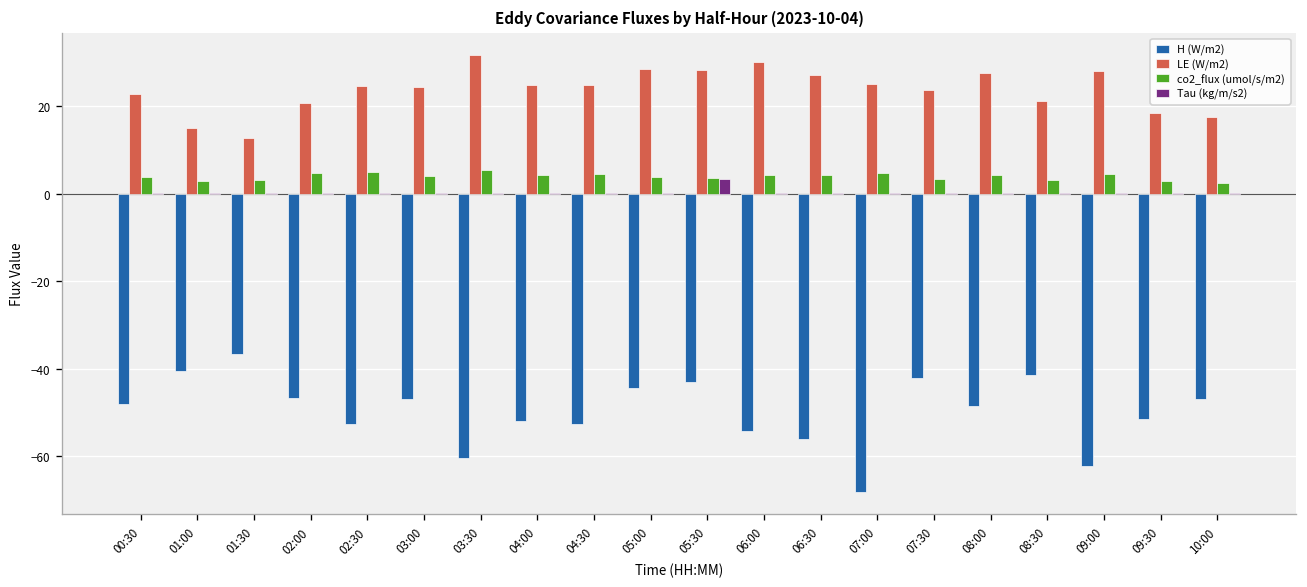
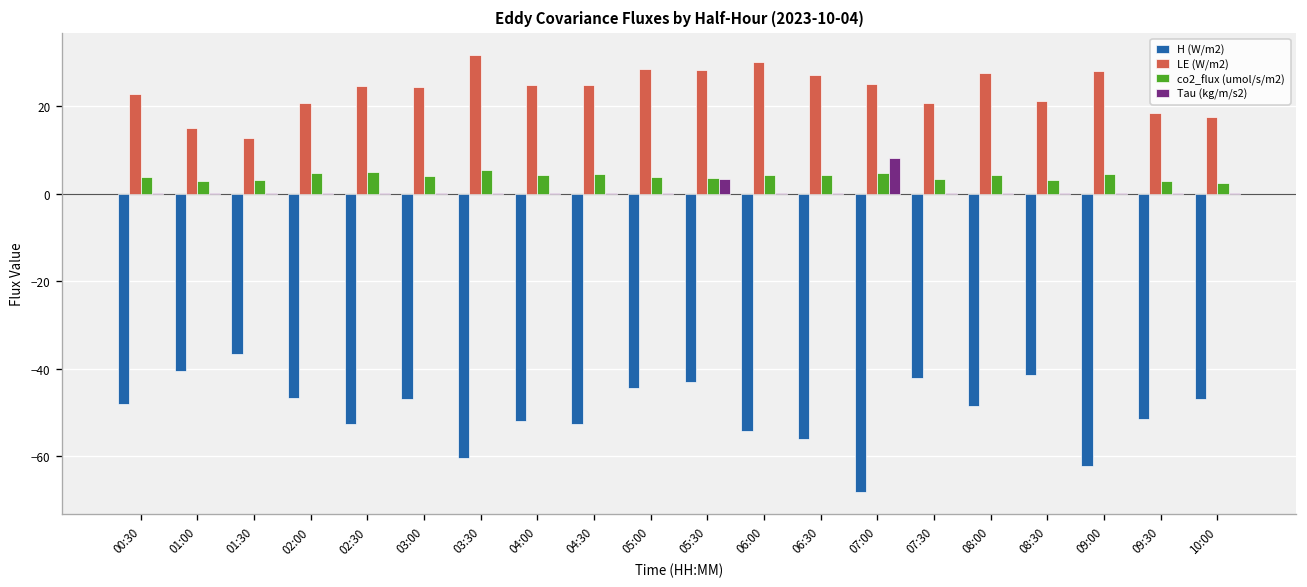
  {
    "H (W/m2)": {
      "00:30": -48,
      "01:00": -41,
      "01:30": -37,
      "02:00": -47,
      "02:30": -53,
      "03:00": -47,
      "03:30": -60,
      "04:00": -52,
      "04:30": -53,
      "05:00": -44,
      "05:30": -43,
      "06:00": -54,
      "06:30": -56,
      "07:00": -68,
      "07:30": -42,
      "08:00": -49,
      "08:30": -42,
      "09:00": -62,
      "09:30": -51,
      "10:00": -47
    },
    "LE (W/m2)": {
      "00:30": 23,
      "01:00": 15,
      "01:30": 13,
      "02:00": 21,
      "02:30": 25,
      "03:00": 24,
      "03:30": 32,
      "04:00": 25,
      "04:30": 25,
      "05:00": 29,
      "05:30": 28,
      "06:00": 30,
      "06:30": 27,
      "07:00": 25,
-     "07:30": 24,
+     "07:30": 21,
      "08:00": 28,
      "08:30": 21,
      "09:00": 28,
      "09:30": 18,
      "10:00": 18
    },
    "co2_flux (umol/s/m2)": {
      "00:30": 4,
      "01:00": 3,
      "01:30": 3,
      "02:00": 5,
      "02:30": 5,
      "03:00": 4,
      "03:30": 5,
      "04:00": 4,
      "04:30": 4,
      "05:00": 4,
      "05:30": 4,
      "06:00": 4,
      "06:30": 4,
      "07:00": 5,
      "07:30": 3,
      "08:00": 4,
      "08:30": 3,
      "09:00": 5,
      "09:30": 3,
      "10:00": 2
    },
    "Tau (kg/m/s2)": {
      "05:30": 3,
-     "07:00": 0
+     "07:00": 8
    }
  }
